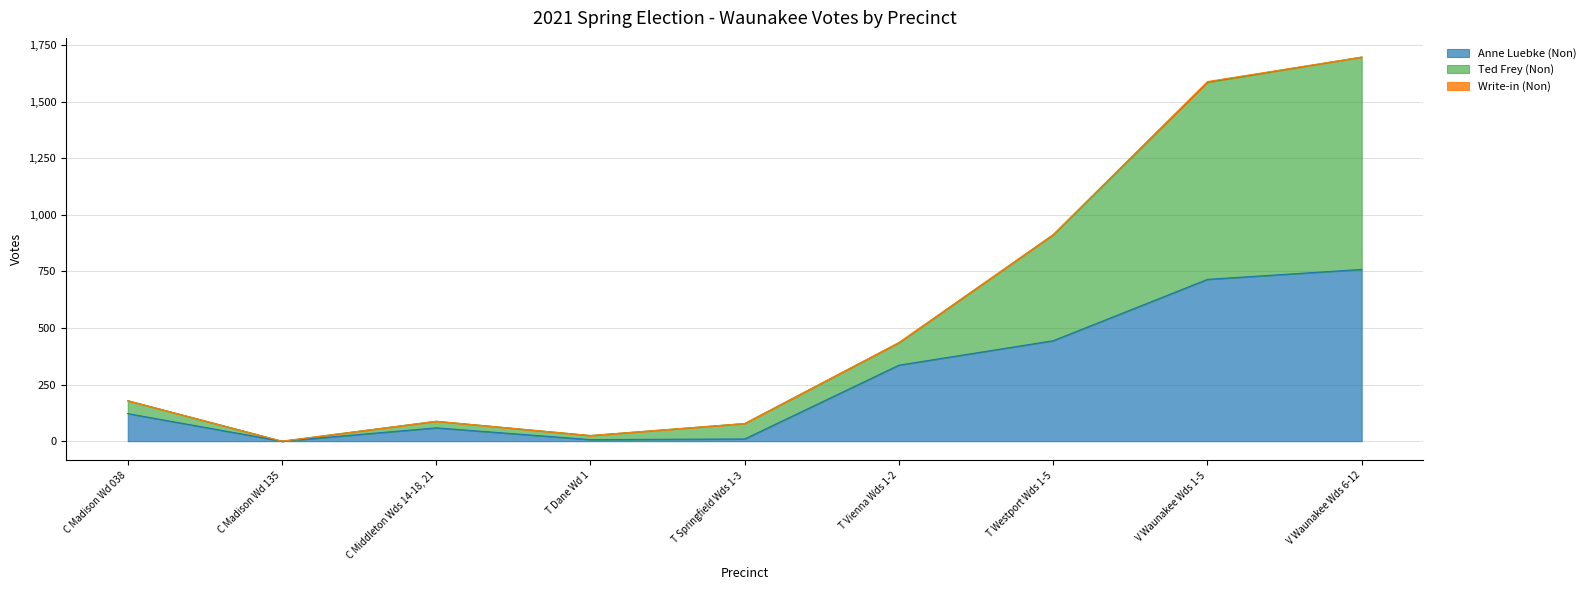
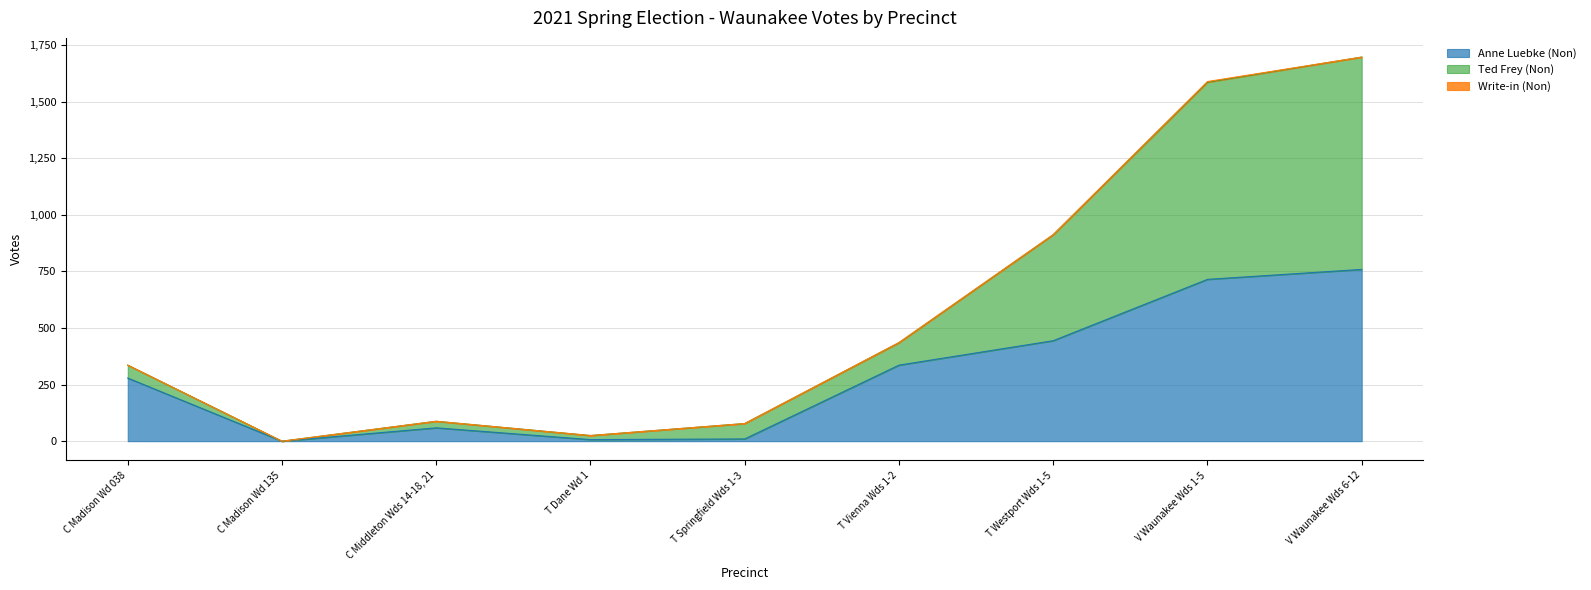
  {
    "Anne Luebke (Non)": {
-     "C Madison Wd 038": 120,
+     "C Madison Wd 038": 280,
      "C Middleton Wds 14-18, 21": 60,
      "T Dane Wd 1": 10,
      "T Springfield Wds 1-3": 10,
      "T Vienna Wds 1-2": 340,
      "T Westport Wds 1-5": 440,
      "V Waunakee Wds 1-5": 720,
      "V Waunakee Wds 6-12": 760
    }
  }
